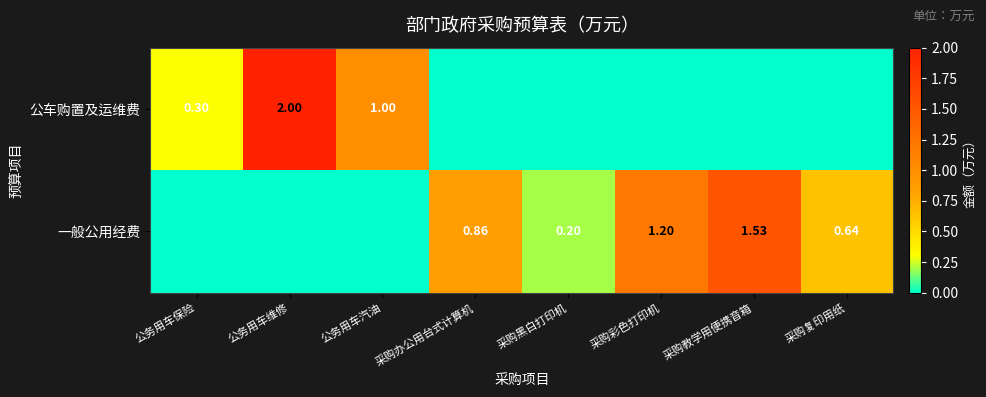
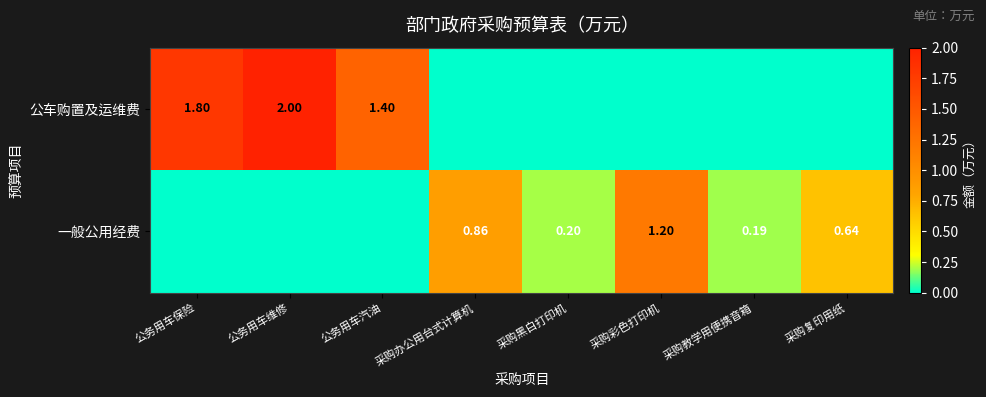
  {
    "公车购置及运维费": {
-     "公务用车保险": 0.30,
+     "公务用车保险": 1.80,
      "公务用车维修": 2.00,
-     "公务用车汽油": 1.00
+     "公务用车汽油": 1.40
    },
    "一般公用经费": {
      "采购办公用台式计算机": 0.86,
      "采购黑白打印机": 0.20,
      "采购彩色打印机": 1.20,
-     "采购教学用便携音箱": 1.53,
+     "采购教学用便携音箱": 0.19,
      "采购复印用纸": 0.64
    }
  }
